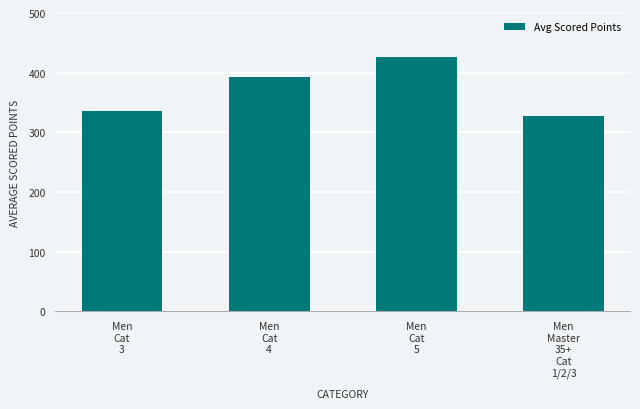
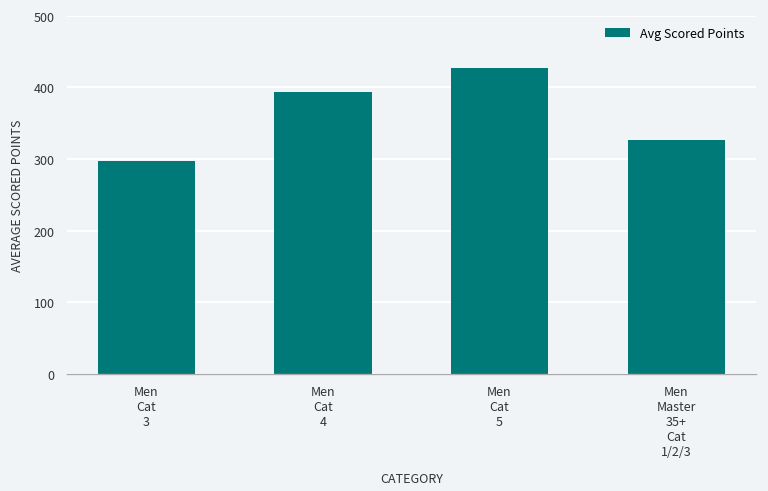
  {
-   "Men Cat 3": 340,
+   "Men Cat 3": 300,
    "Men Cat 4": 390,
    "Men Cat 5": 430,
    "Men Master 35+ Cat 1/2/3": 330
  }
